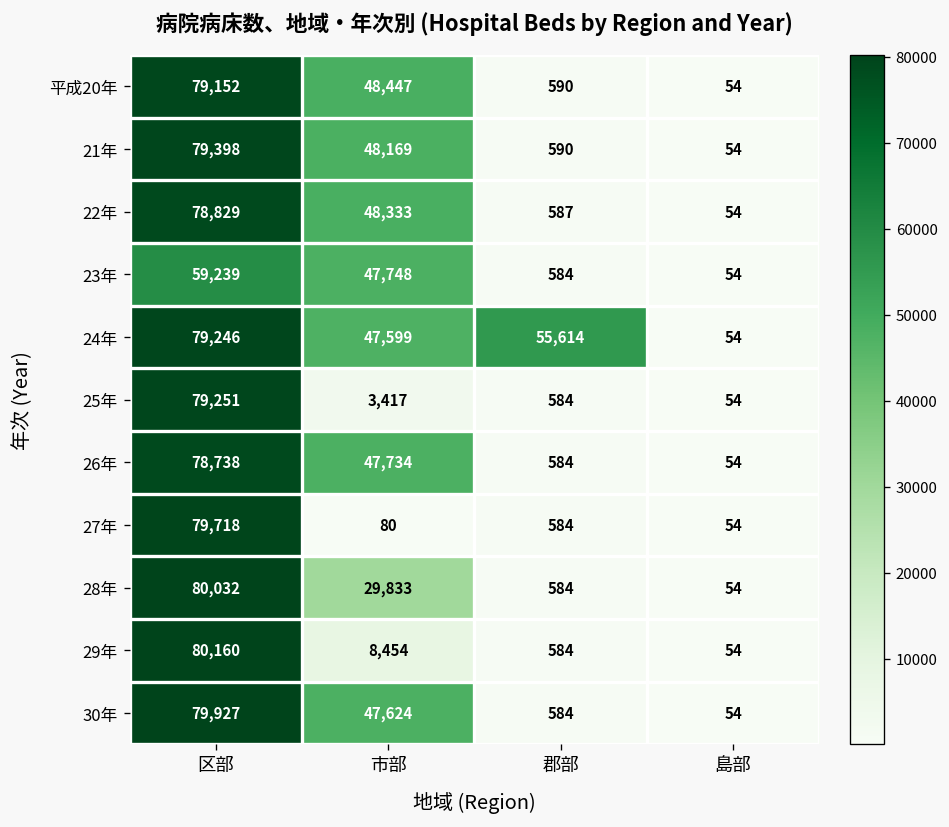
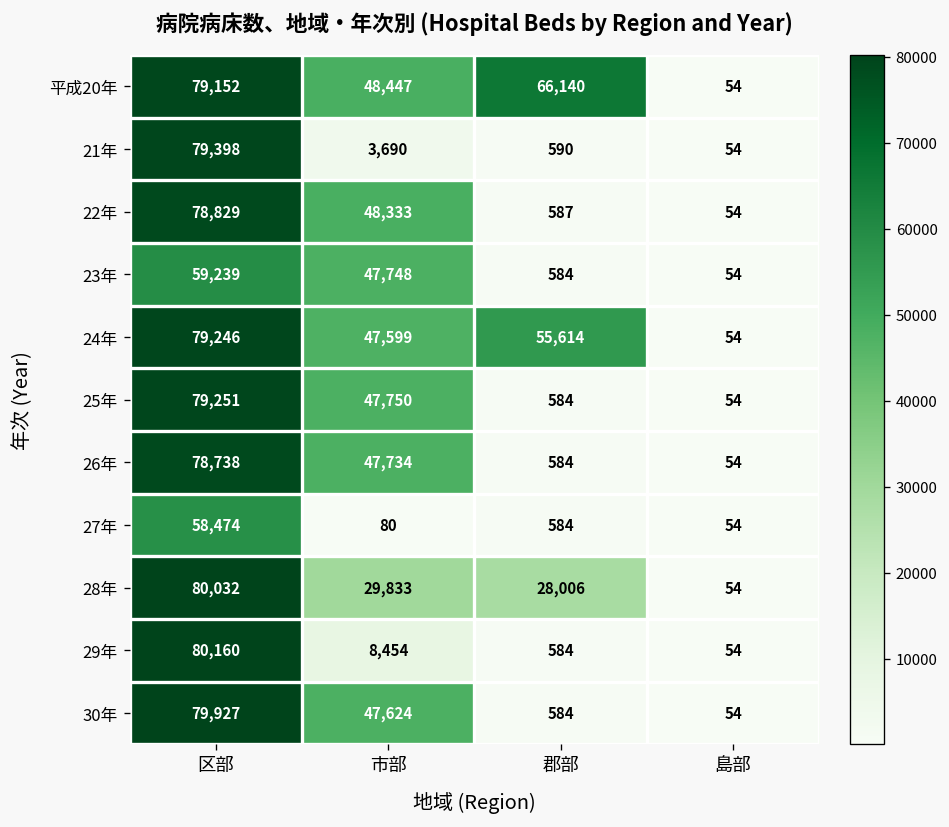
  {
    "平成20年": {
      "区部": "79,152",
      "市部": "48,447",
-     "郡部": "590",
+     "郡部": "66,140",
      "島部": "54"
    },
    "21年": {
      "区部": "79,398",
-     "市部": "48,169",
+     "市部": "3,690",
      "郡部": "590",
      "島部": "54"
    },
    "22年": {
      "区部": "78,829",
      "市部": "48,333",
      "郡部": "587",
      "島部": "54"
    },
    "23年": {
      "区部": "59,239",
      "市部": "47,748",
      "郡部": "584",
      "島部": "54"
    },
    "24年": {
      "区部": "79,246",
      "市部": "47,599",
      "郡部": "55,614",
      "島部": "54"
    },
    "25年": {
      "区部": "79,251",
-     "市部": "3,417",
+     "市部": "47,750",
      "郡部": "584",
      "島部": "54"
    },
    "26年": {
      "区部": "78,738",
      "市部": "47,734",
      "郡部": "584",
      "島部": "54"
    },
    "27年": {
-     "区部": "79,718",
+     "区部": "58,474",
      "市部": "80",
      "郡部": "584",
      "島部": "54"
    },
    "28年": {
      "区部": "80,032",
      "市部": "29,833",
-     "郡部": "584",
+     "郡部": "28,006",
      "島部": "54"
    },
    "29年": {
      "区部": "80,160",
      "市部": "8,454",
      "郡部": "584",
      "島部": "54"
    },
    "30年": {
      "区部": "79,927",
      "市部": "47,624",
      "郡部": "584",
      "島部": "54"
    }
  }
